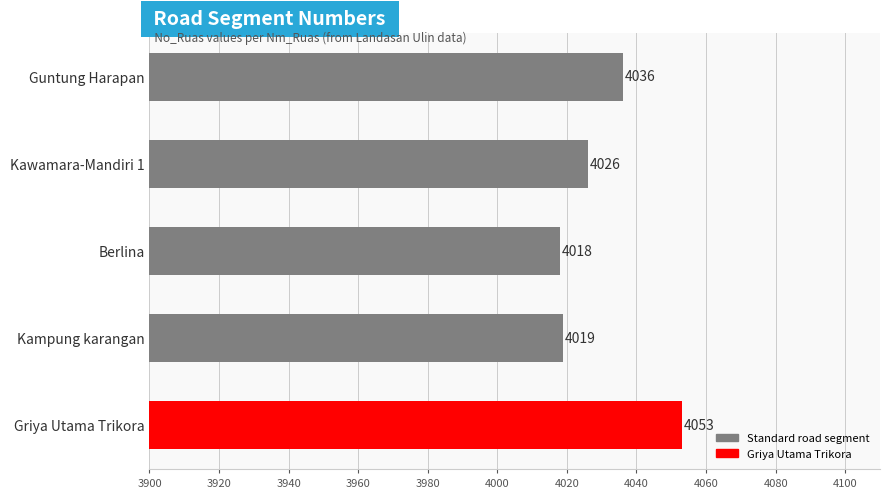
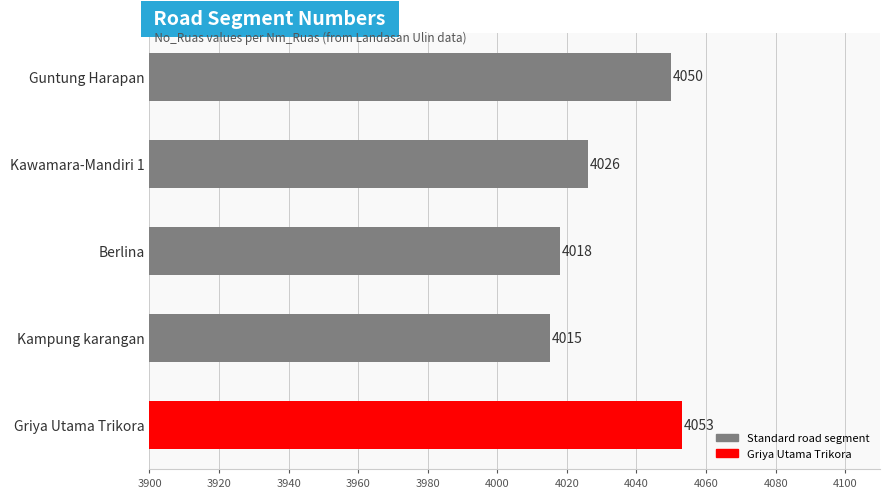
  {
-   "Guntung Harapan": 4036,
+   "Guntung Harapan": 4050,
    "Kawamara-Mandiri 1": 4026,
    "Berlina": 4018,
-   "Kampung karangan": 4019,
+   "Kampung karangan": 4015,
    "Griya Utama Trikora": 4053
  }
